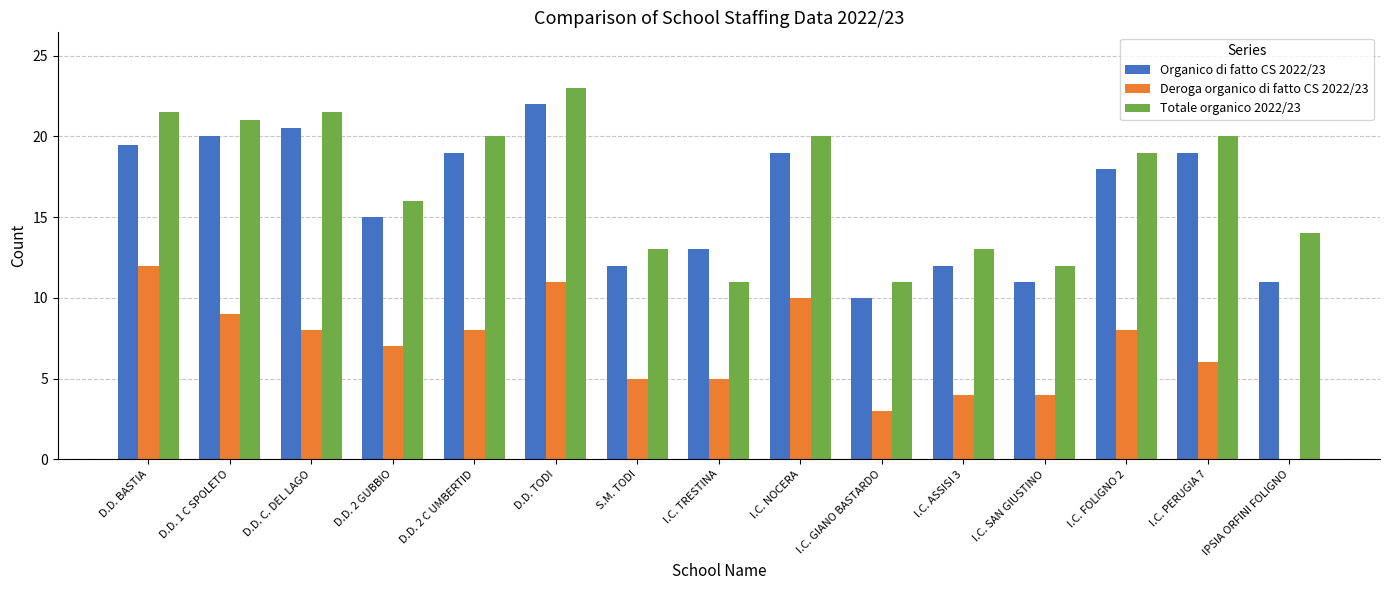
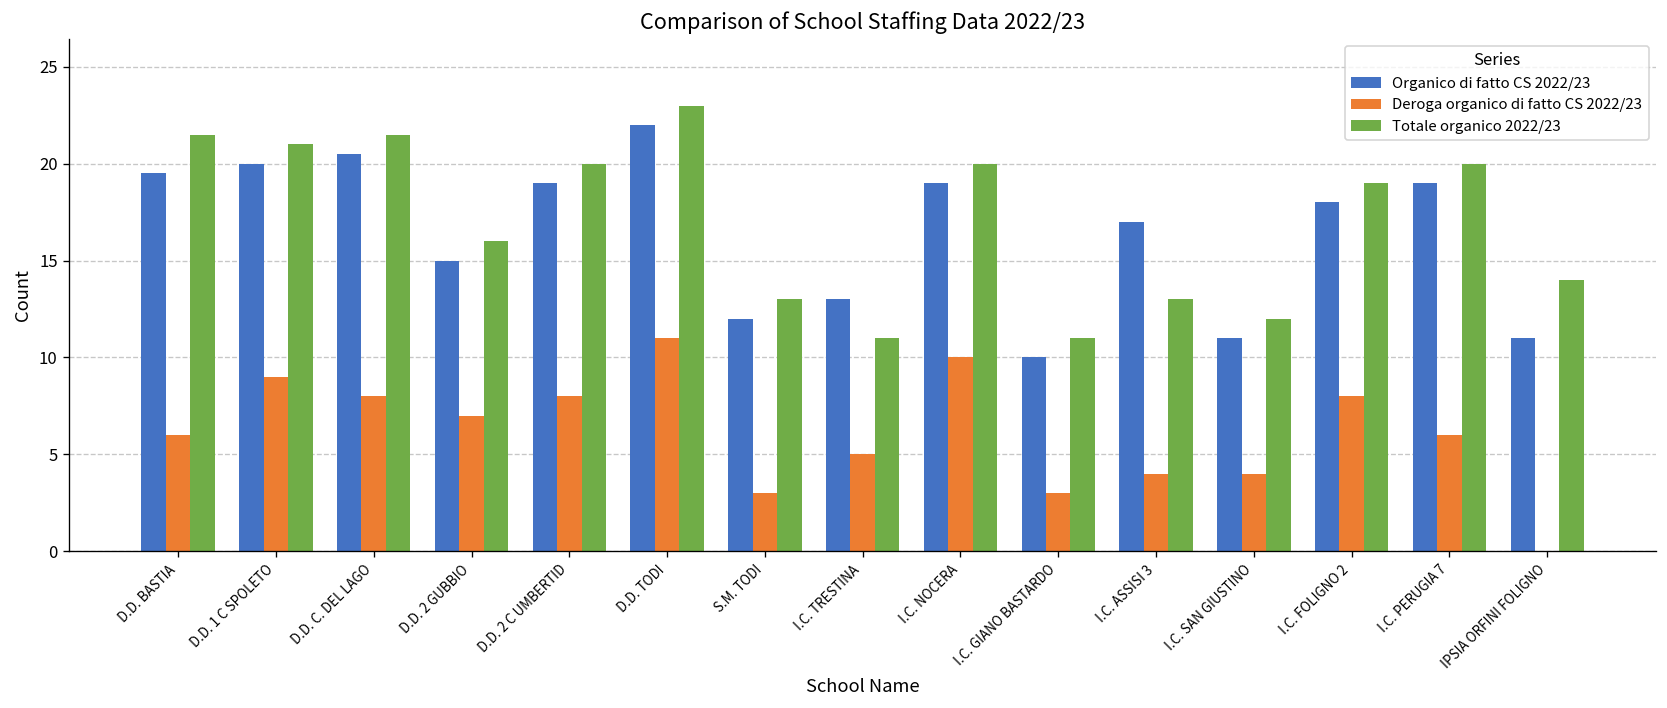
  {
    "Organico di fatto CS 2022/23": {
      "D.D. BASTIA": 19.5,
      "D.D. 1 C SPOLETO": 20,
      "D.D. C. DEL LAGO": 20.5,
      "D.D. 2 GUBBIO": 15,
      "D.D. 2 C UMBERTID": 19,
      "D.D. TODI": 22,
      "S.M. TODI": 12,
      "I.C. TRESTINA": 13,
      "I.C. NOCERA": 19,
      "I.C. GIANO BASTARDO": 10,
-     "I.C. ASSISI 3": 12,
+     "I.C. ASSISI 3": 17,
      "I.C. SAN GIUSTINO": 11,
      "I.C. FOLIGNO 2": 18,
      "I.C. PERUGIA 7": 19,
      "IPSIA ORFINI FOLIGNO": 11
    },
    "Deroga organico di fatto CS 2022/23": {
-     "D.D. BASTIA": 12,
+     "D.D. BASTIA": 6,
      "D.D. 1 C SPOLETO": 9,
      "D.D. C. DEL LAGO": 8,
      "D.D. 2 GUBBIO": 7,
      "D.D. 2 C UMBERTID": 8,
      "D.D. TODI": 11,
-     "S.M. TODI": 5,
+     "S.M. TODI": 3,
      "I.C. TRESTINA": 5,
      "I.C. NOCERA": 10,
      "I.C. GIANO BASTARDO": 3,
      "I.C. ASSISI 3": 4,
      "I.C. SAN GIUSTINO": 4,
      "I.C. FOLIGNO 2": 8,
      "I.C. PERUGIA 7": 6,
      "IPSIA ORFINI FOLIGNO": 0
    },
    "Totale organico 2022/23": {
      "D.D. BASTIA": 21.5,
      "D.D. 1 C SPOLETO": 21,
      "D.D. C. DEL LAGO": 21.5,
      "D.D. 2 GUBBIO": 16,
      "D.D. 2 C UMBERTID": 20,
      "D.D. TODI": 23,
      "S.M. TODI": 13,
      "I.C. TRESTINA": 11,
      "I.C. NOCERA": 20,
      "I.C. GIANO BASTARDO": 11,
      "I.C. ASSISI 3": 13,
      "I.C. SAN GIUSTINO": 12,
      "I.C. FOLIGNO 2": 19,
      "I.C. PERUGIA 7": 20,
      "IPSIA ORFINI FOLIGNO": 14
    }
  }
